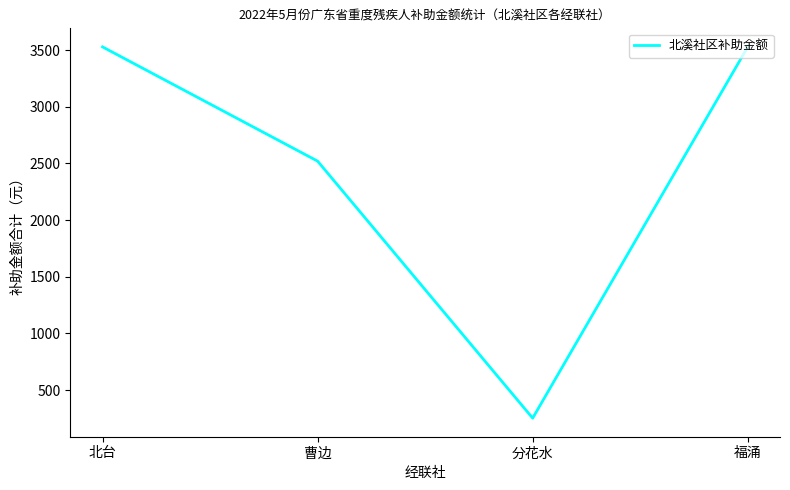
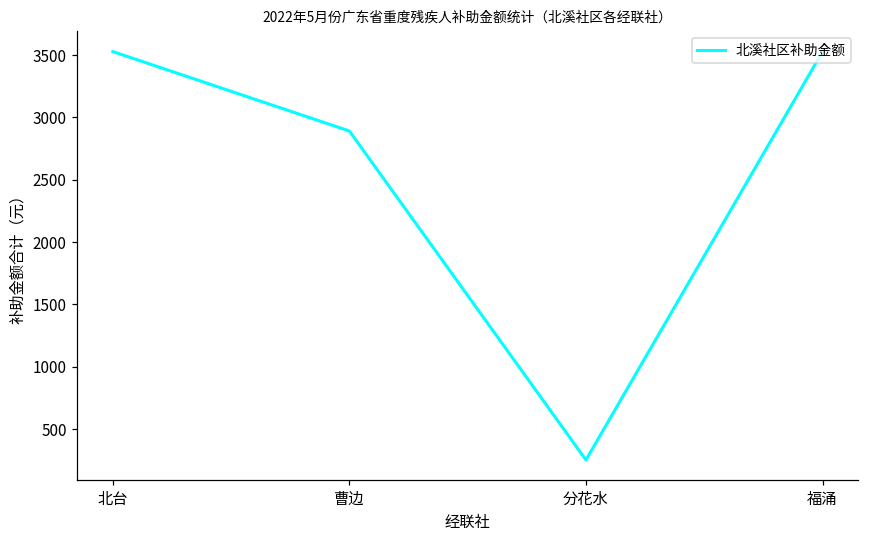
  {
    "北台": 3530,
-   "曹边": 2520,
+   "曹边": 2890,
    "分花水": 250
  }
